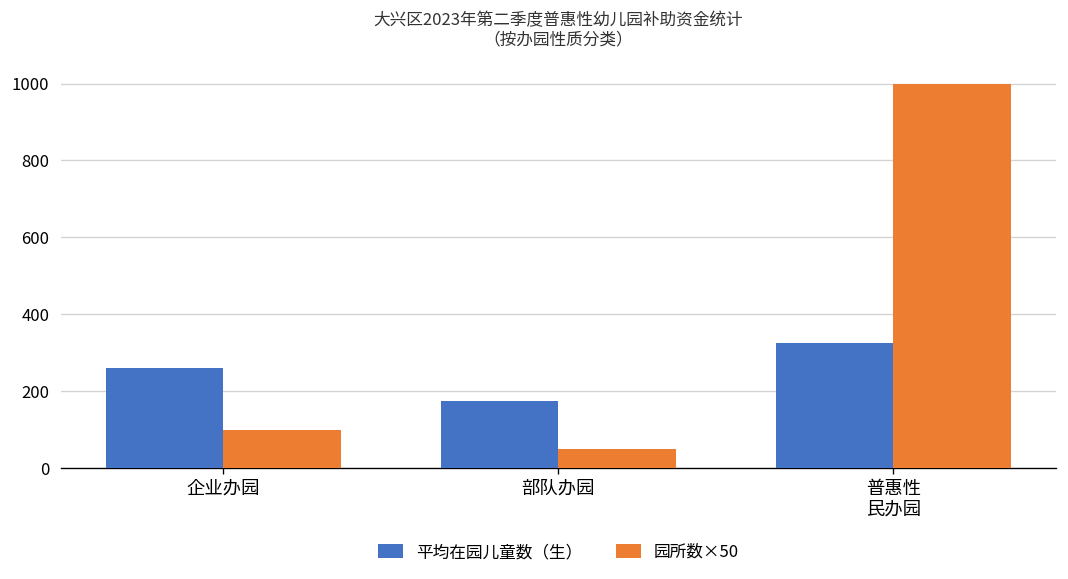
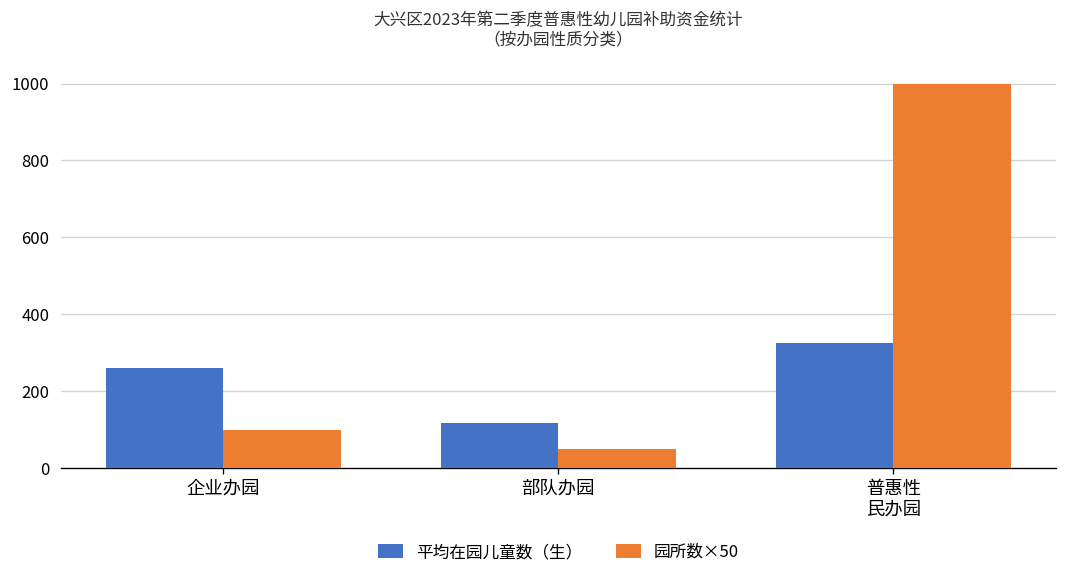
  {
    "平均在园儿童数（生）": {
      "企业办园": 260,
-     "部队办园": 170,
+     "部队办园": 120,
      "普惠性 民办园": 330
    },
    "园所数×50": {
      "企业办园": 100,
      "部队办园": 50,
      "普惠性 民办园": 1000
    }
  }
